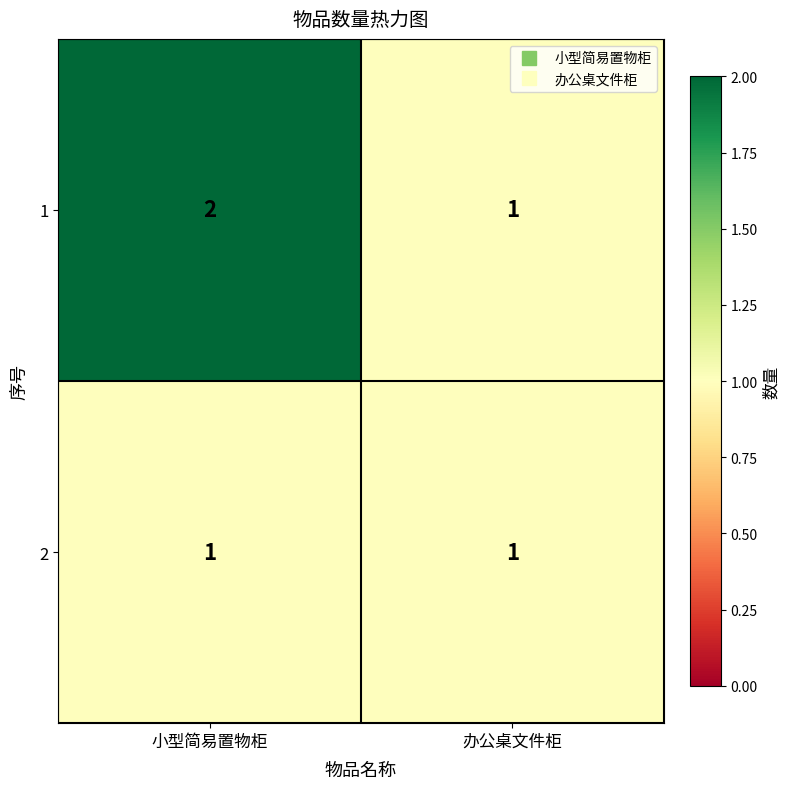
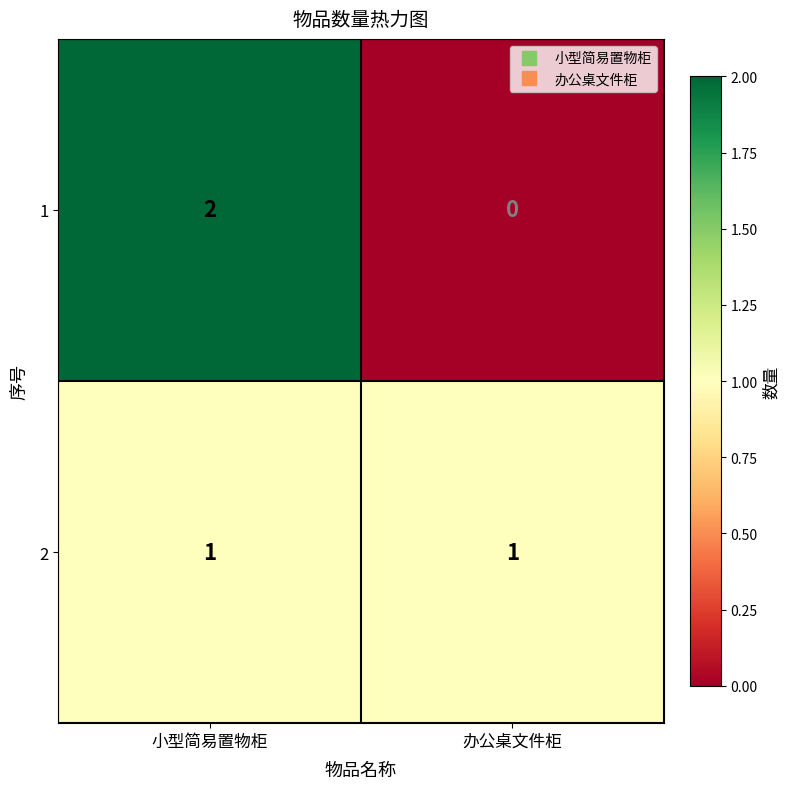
  {
    "1": {
      "小型简易置物柜": 2,
-     "办公桌文件柜": 1
+     "办公桌文件柜": 0
    },
    "2": {
      "小型简易置物柜": 1,
      "办公桌文件柜": 1
    }
  }
